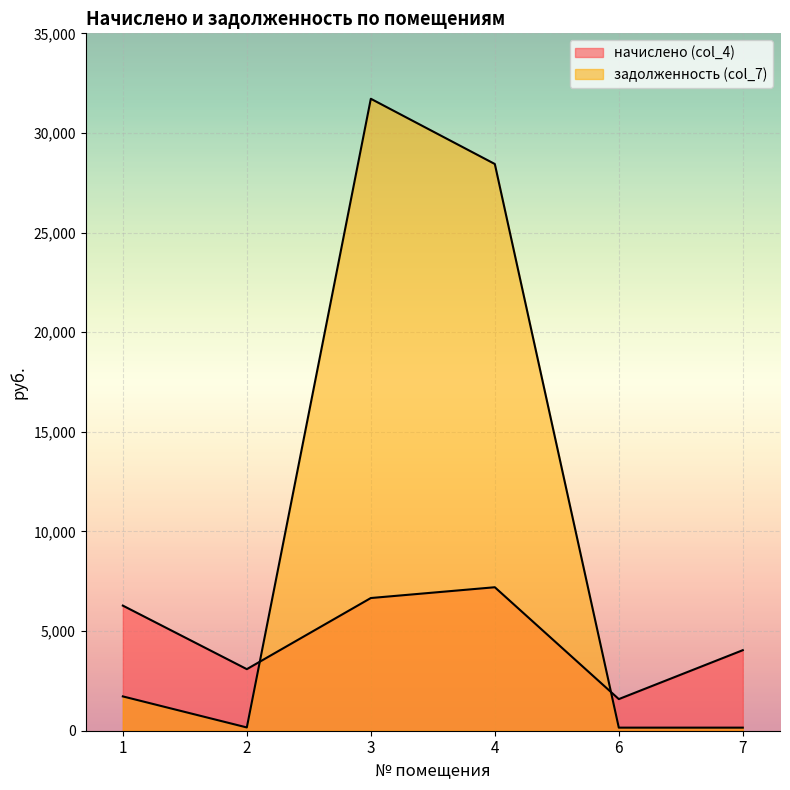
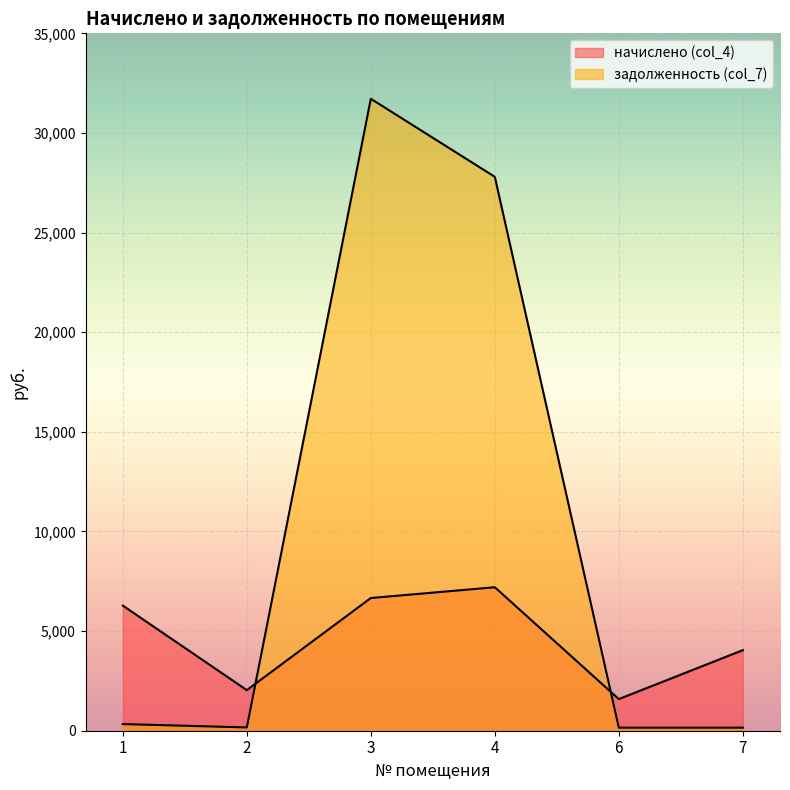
  {
    "начислено (col_4)": {
      "1": "6,300",
-     "2": "3,100",
+     "2": "2,000",
      "3": "6,700",
      "4": "7,200",
      "6": "1,600",
      "7": "4,000"
    },
    "задолженность (col_7)": {
-     "1": "1,700",
+     "1": "300",
      "2": "200",
      "3": "31,700",
-     "4": "28,400",
+     "4": "27,800",
      "6": "200",
      "7": "200"
    }
  }
